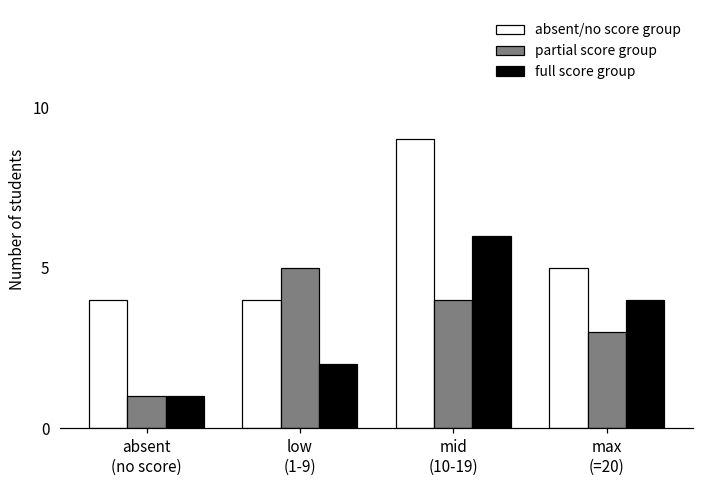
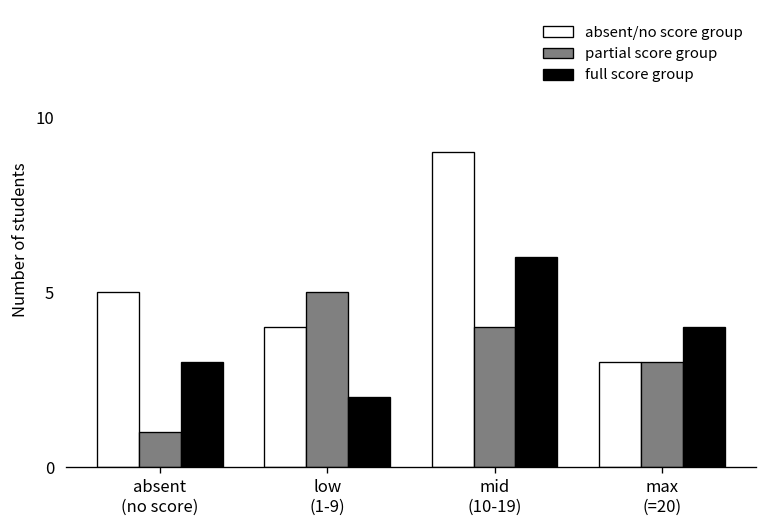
  {
    "absent/no score group": {
-     "absent (no score)": 4,
+     "absent (no score)": 5,
      "low (1-9)": 4,
      "mid (10-19)": 9,
-     "max (=20)": 5
+     "max (=20)": 3
    },
    "partial score group": {
      "absent (no score)": 1,
      "low (1-9)": 5,
      "mid (10-19)": 4,
      "max (=20)": 3
    },
    "full score group": {
-     "absent (no score)": 1,
+     "absent (no score)": 3,
      "low (1-9)": 2,
      "mid (10-19)": 6,
      "max (=20)": 4
    }
  }
